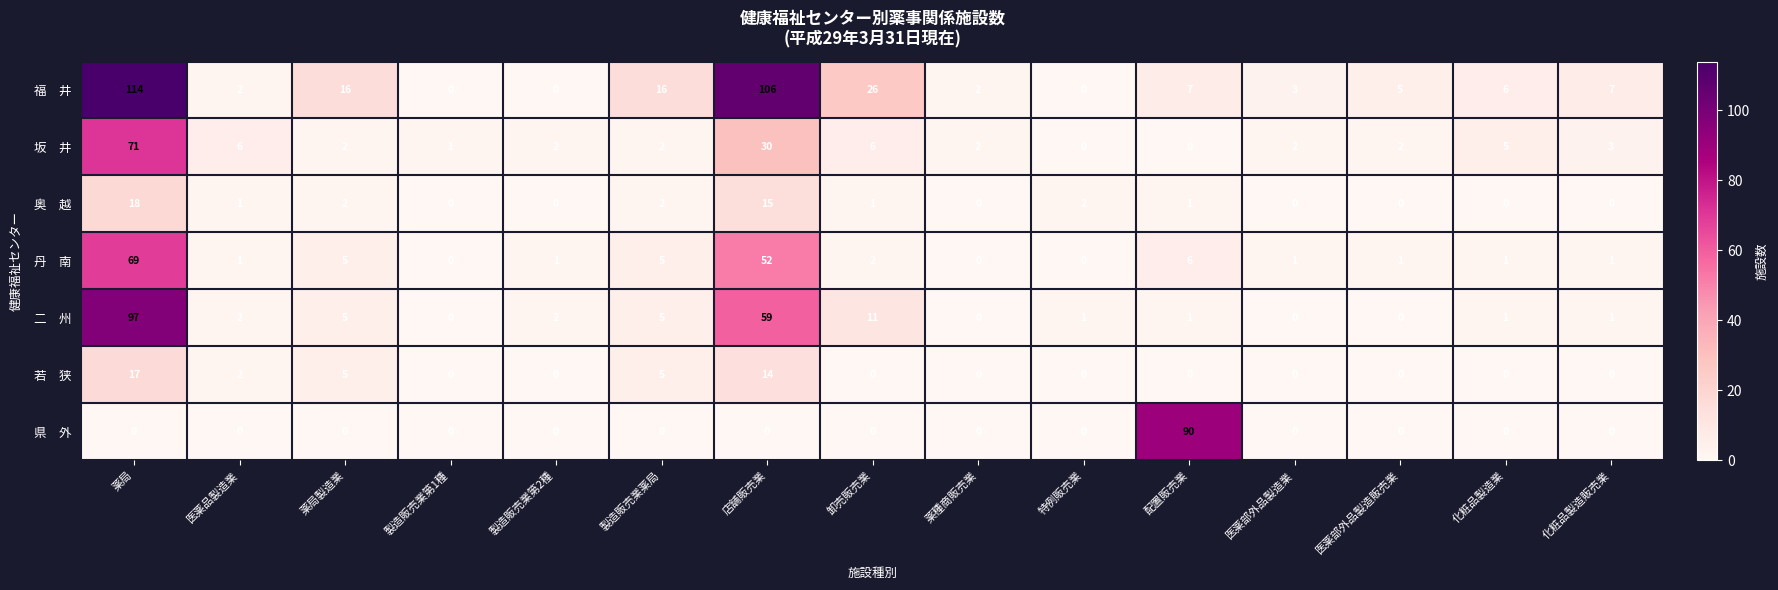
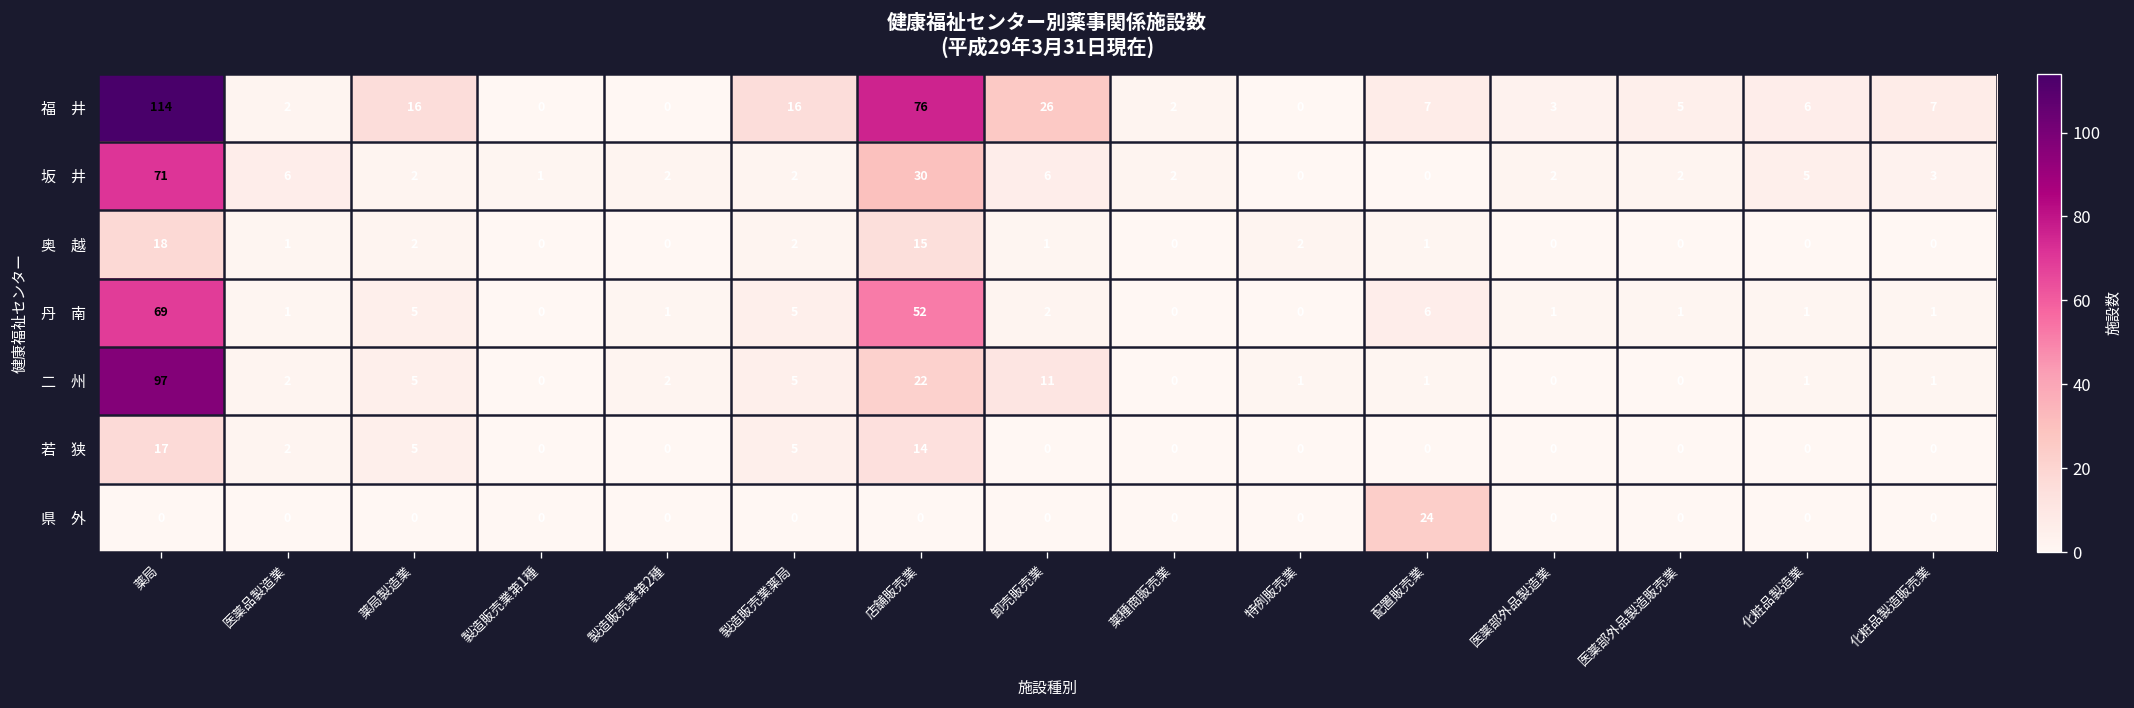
  {
    "福 井": {
      "薬局": 114,
-     "店舗販売業": 106,
+     "店舗販売業": 76,
      "卸売販売業": 26
    },
    "坂 井": {
      "薬局": 71,
      "店舗販売業": 30
    },
    "丹 南": {
      "薬局": 69,
      "店舗販売業": 52
    },
    "二 州": {
      "薬局": 97,
-     "店舗販売業": 59
+     "店舗販売業": 22
    },
    "県 外": {
-     "配置販売業": 90
+     "配置販売業": 24
    }
  }
